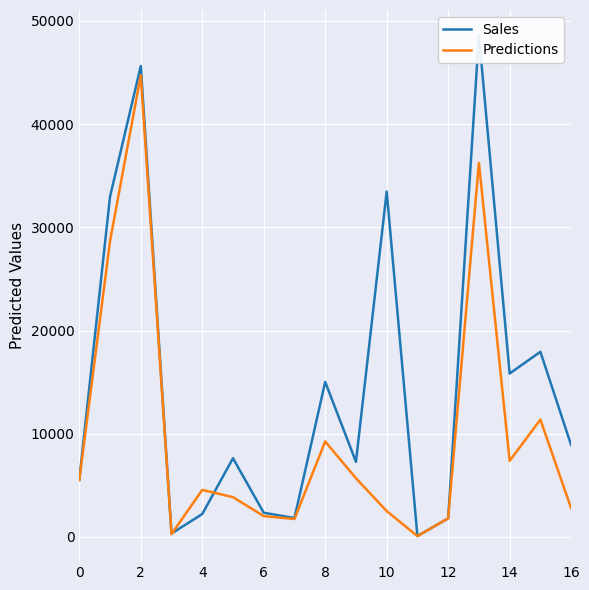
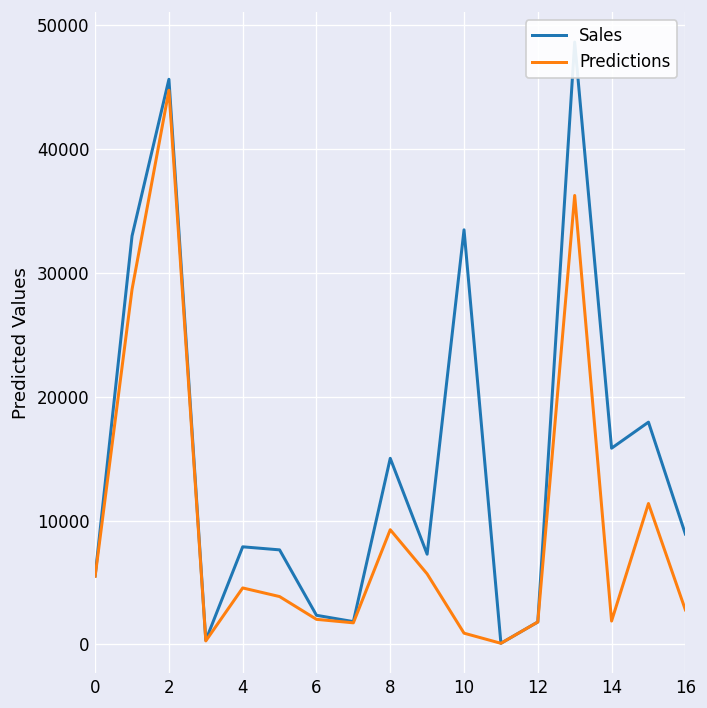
  {
    "Sales": {
      "2": 45600,
-     "4": 2200,
+     "4": 7900,
      "6": 2300,
      "8": 15000,
      "10": 33500,
      "14": 15800,
      "16": 8900
    },
    "Predictions": {
      "2": 44700,
      "4": 4600,
      "6": 2000,
      "8": 9300,
-     "10": 2500,
-     "14": 7400,
+     "10": 900,
+     "14": 1900,
      "16": 2800
    }
  }
